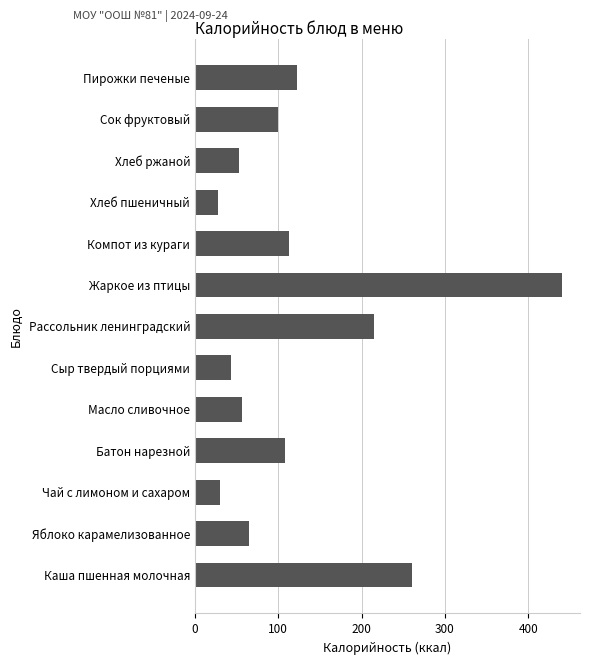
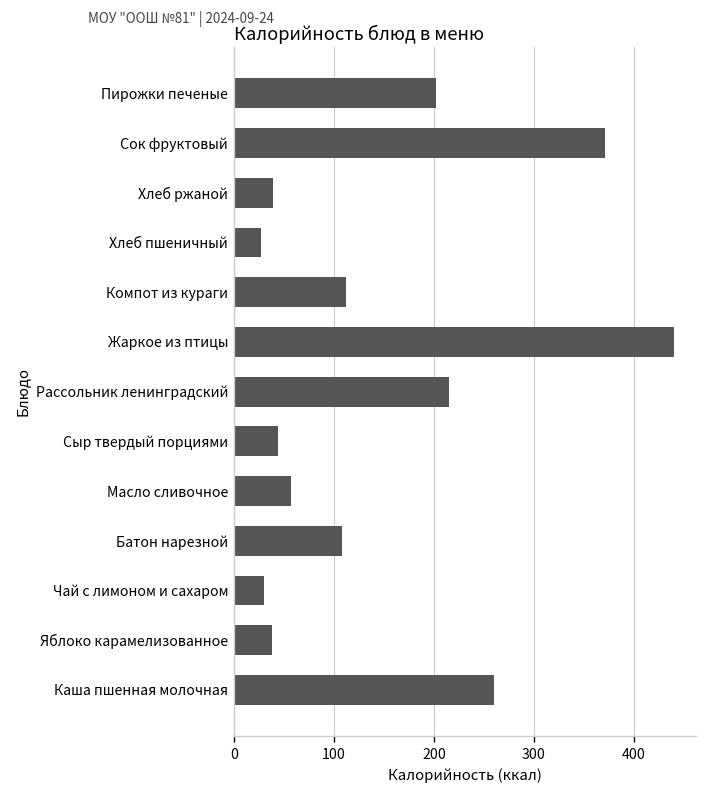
  {
-   "Пирожки печеные": 120,
-   "Сок фруктовый": 100,
-   "Хлеб ржаной": 50,
+   "Пирожки печеные": 200,
+   "Сок фруктовый": 370,
+   "Хлеб ржаной": 40,
    "Хлеб пшеничный": 30,
    "Компот из кураги": 110,
    "Жаркое из птицы": 440,
    "Рассольник ленинградский": 210,
    "Сыр твердый порциями": 40,
    "Масло сливочное": 60,
    "Батон нарезной": 110,
    "Чай с лимоном и сахаром": 30,
-   "Яблоко карамелизованное": 70,
+   "Яблоко карамелизованное": 40,
    "Каша пшенная молочная": 260
  }
